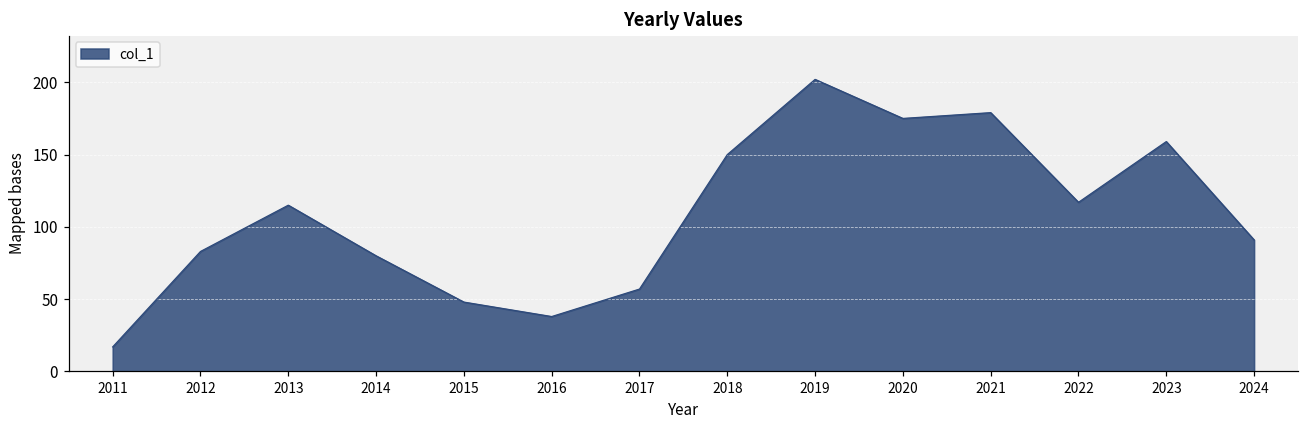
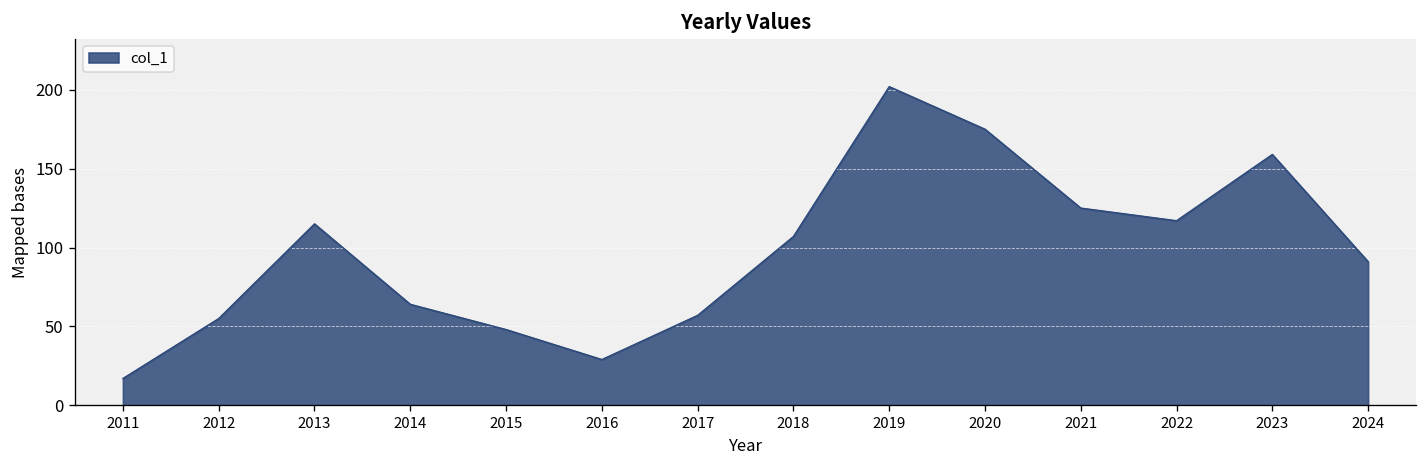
  {
    "2011": 17,
-   "2012": 83,
+   "2012": 55,
    "2013": 115,
-   "2014": 80,
+   "2014": 64,
    "2015": 48,
-   "2016": 38,
+   "2016": 29,
    "2017": 57,
-   "2018": 150,
+   "2018": 107,
    "2019": 202,
    "2020": 175,
-   "2021": 179,
+   "2021": 125,
    "2022": 117,
    "2023": 159,
    "2024": 91
  }
